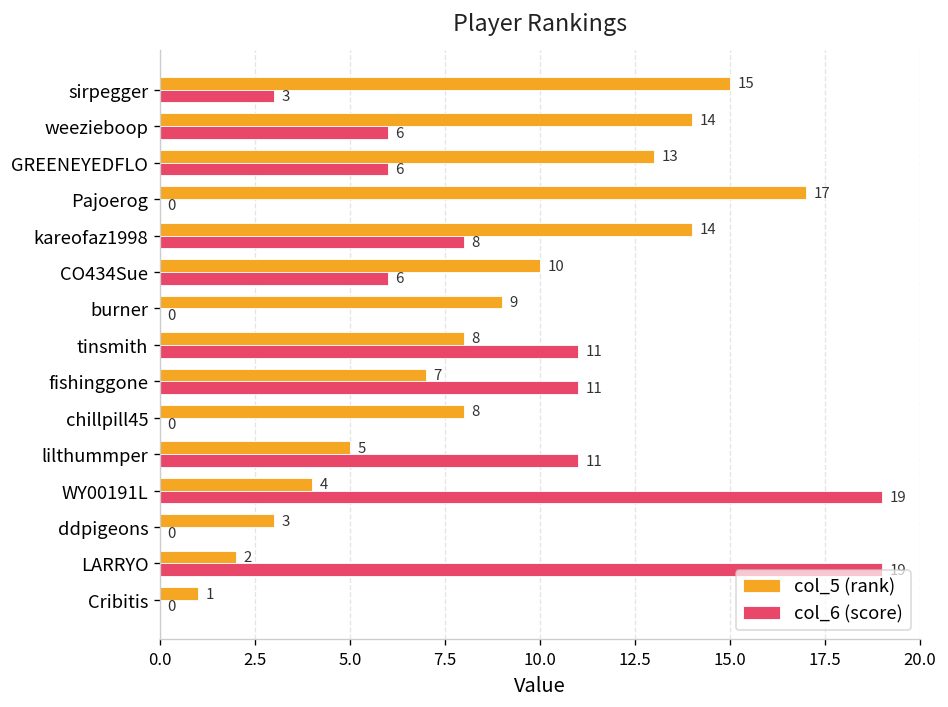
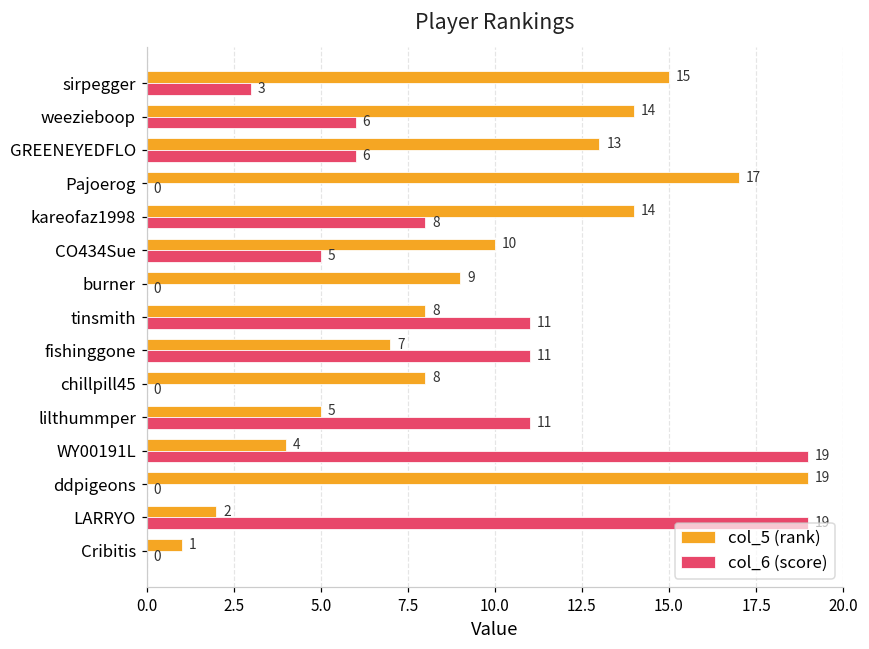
  {
    "col_5 (rank)": {
      "sirpegger": 15,
      "weezieboop": 14,
      "GREENEYEDFLO": 13,
      "Pajoerog": 17,
      "kareofaz1998": 14,
      "CO434Sue": 10,
      "burner": 9,
      "tinsmith": 8,
      "fishinggone": 7,
      "chillpill45": 8,
      "lilthummper": 5,
      "WY00191L": 4,
-     "ddpigeons": 3,
+     "ddpigeons": 19,
      "LARRYO": 2,
      "Cribitis": 1
    },
    "col_6 (score)": {
      "sirpegger": 3,
      "weezieboop": 6,
      "GREENEYEDFLO": 6,
      "Pajoerog": 0,
      "kareofaz1998": 8,
-     "CO434Sue": 6,
+     "CO434Sue": 5,
      "burner": 0,
      "tinsmith": 11,
      "fishinggone": 11,
      "chillpill45": 0,
      "lilthummper": 11,
      "WY00191L": 19,
      "ddpigeons": 0,
      "Cribitis": 0
    }
  }
